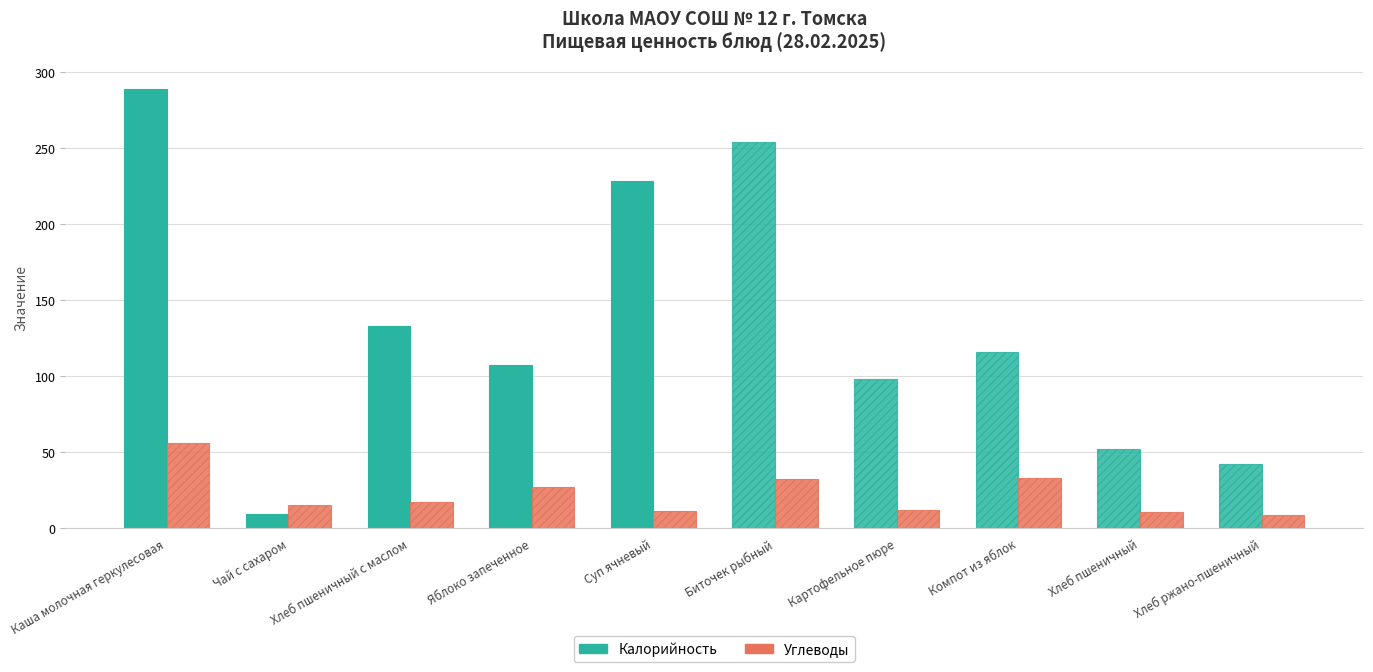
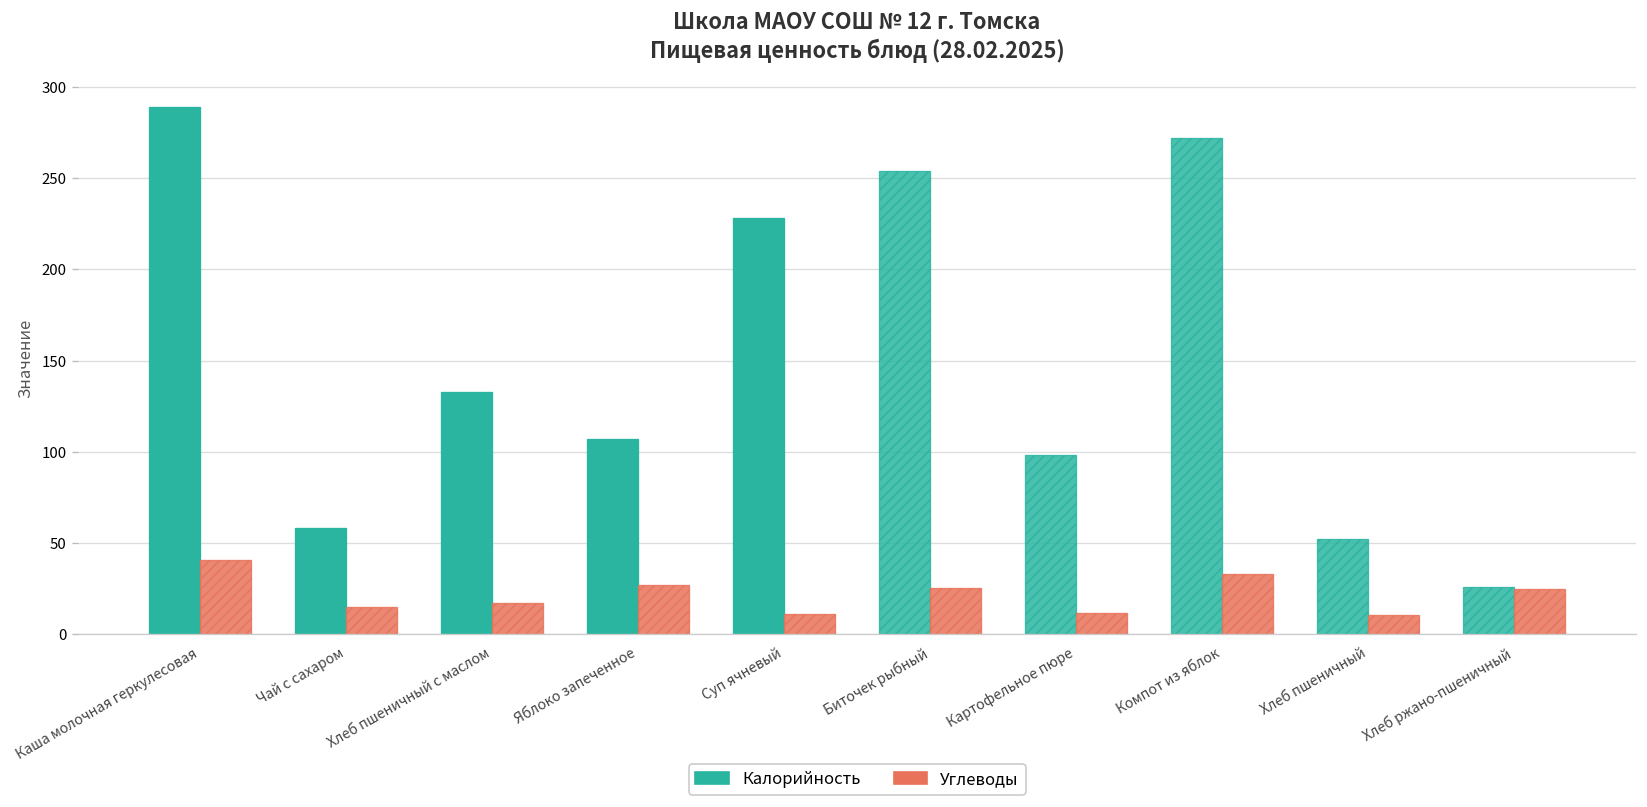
  {
    "Калорийность": {
      "Каша молочная геркулесовая": 289,
-     "Чай с сахаром": 9,
+     "Чай с сахаром": 58,
      "Хлеб пшеничный с маслом": 133,
      "Яблоко запеченное": 107,
      "Суп ячневый": 228,
      "Биточек рыбный": 254,
      "Картофельное пюре": 98,
-     "Компот из яблок": 116,
+     "Компот из яблок": 272,
      "Хлеб пшеничный": 52,
-     "Хлеб ржано-пшеничный": 42
+     "Хлеб ржано-пшеничный": 26
    },
    "Углеводы": {
-     "Каша молочная геркулесовая": 56,
+     "Каша молочная геркулесовая": 40,
      "Чай с сахаром": 15,
      "Хлеб пшеничный с маслом": 17,
      "Яблоко запеченное": 27,
      "Суп ячневый": 11,
-     "Биточек рыбный": 32,
+     "Биточек рыбный": 25,
      "Картофельное пюре": 12,
      "Компот из яблок": 33,
      "Хлеб пшеничный": 11,
-     "Хлеб ржано-пшеничный": 9
+     "Хлеб ржано-пшеничный": 25
    }
  }
